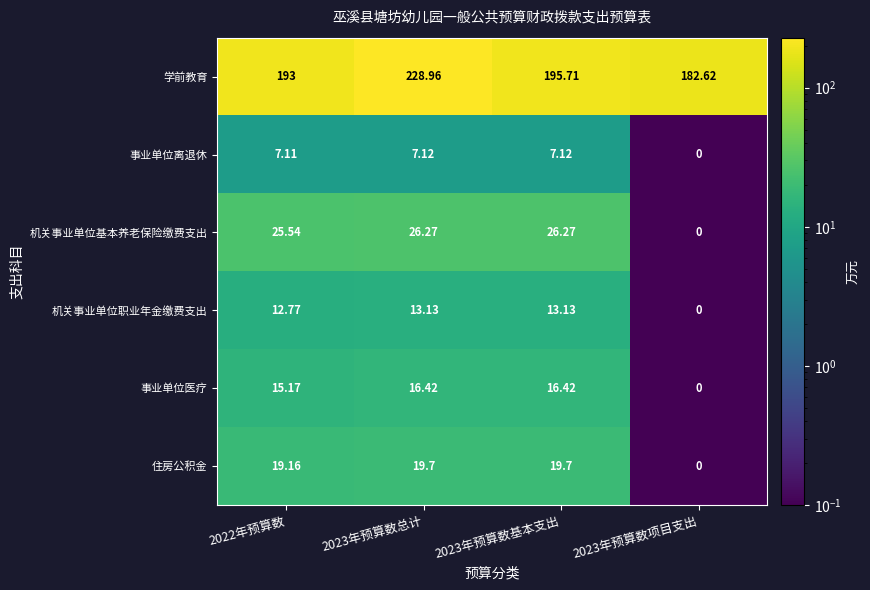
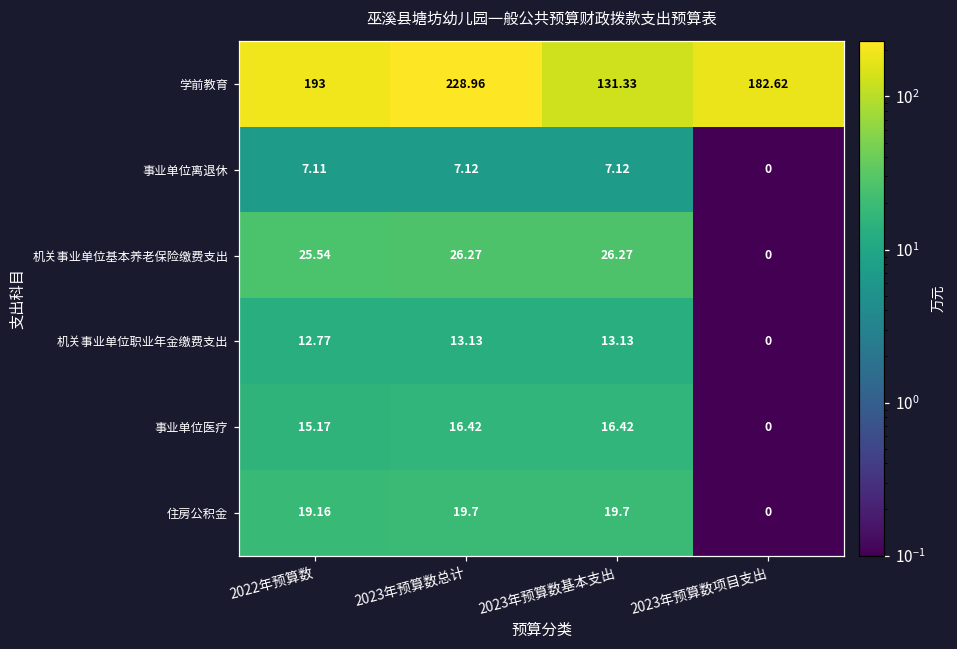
  {
    "学前教育": {
      "2022年预算数": 193,
      "2023年预算数总计": 228.96,
-     "2023年预算数基本支出": 195.71,
+     "2023年预算数基本支出": 131.33,
      "2023年预算数项目支出": 182.62
    },
    "事业单位离退休": {
      "2022年预算数": 7.11,
      "2023年预算数总计": 7.12,
      "2023年预算数基本支出": 7.12,
      "2023年预算数项目支出": 0
    },
    "机关事业单位基本养老保险缴费支出": {
      "2022年预算数": 25.54,
      "2023年预算数总计": 26.27,
      "2023年预算数基本支出": 26.27,
      "2023年预算数项目支出": 0
    },
    "机关事业单位职业年金缴费支出": {
      "2022年预算数": 12.77,
      "2023年预算数总计": 13.13,
      "2023年预算数基本支出": 13.13,
      "2023年预算数项目支出": 0
    },
    "事业单位医疗": {
      "2022年预算数": 15.17,
      "2023年预算数总计": 16.42,
      "2023年预算数基本支出": 16.42,
      "2023年预算数项目支出": 0
    },
    "住房公积金": {
      "2022年预算数": 19.16,
      "2023年预算数总计": 19.7,
      "2023年预算数基本支出": 19.7,
      "2023年预算数项目支出": 0
    }
  }
